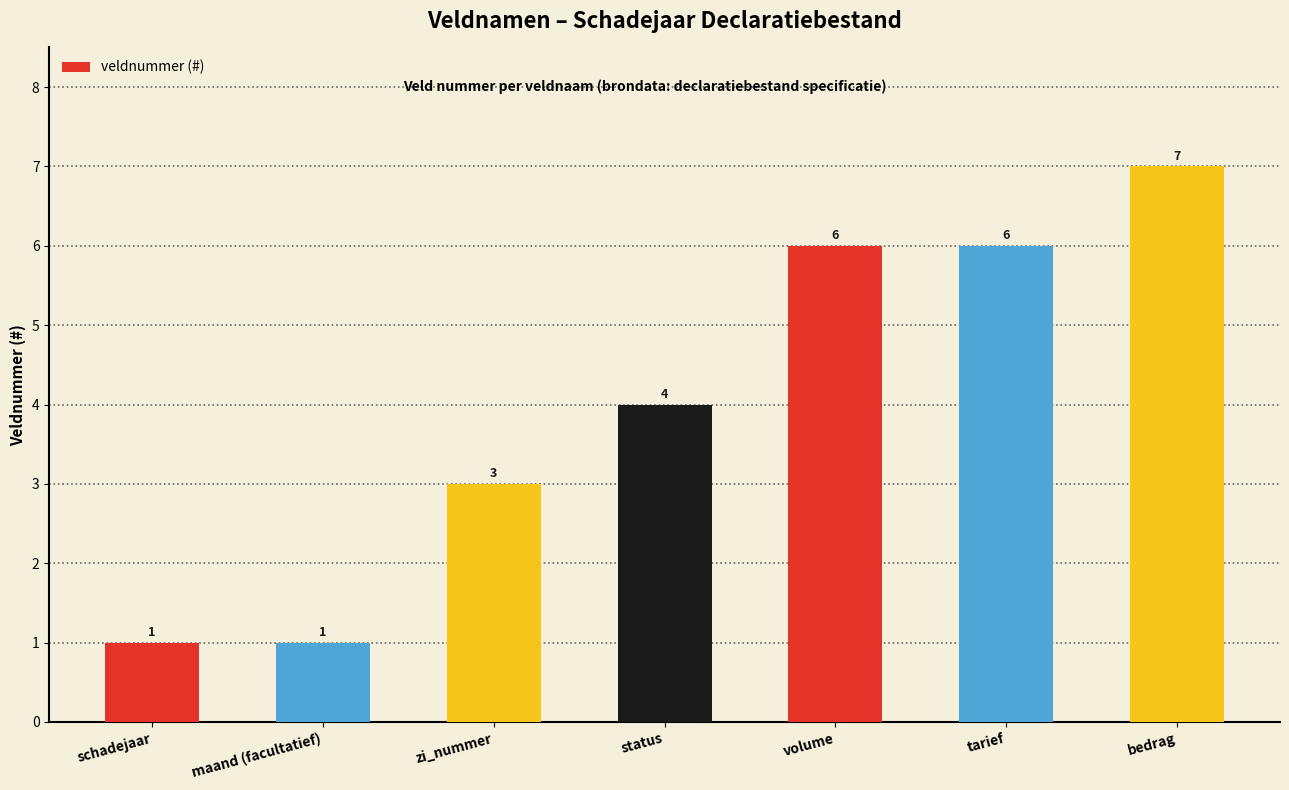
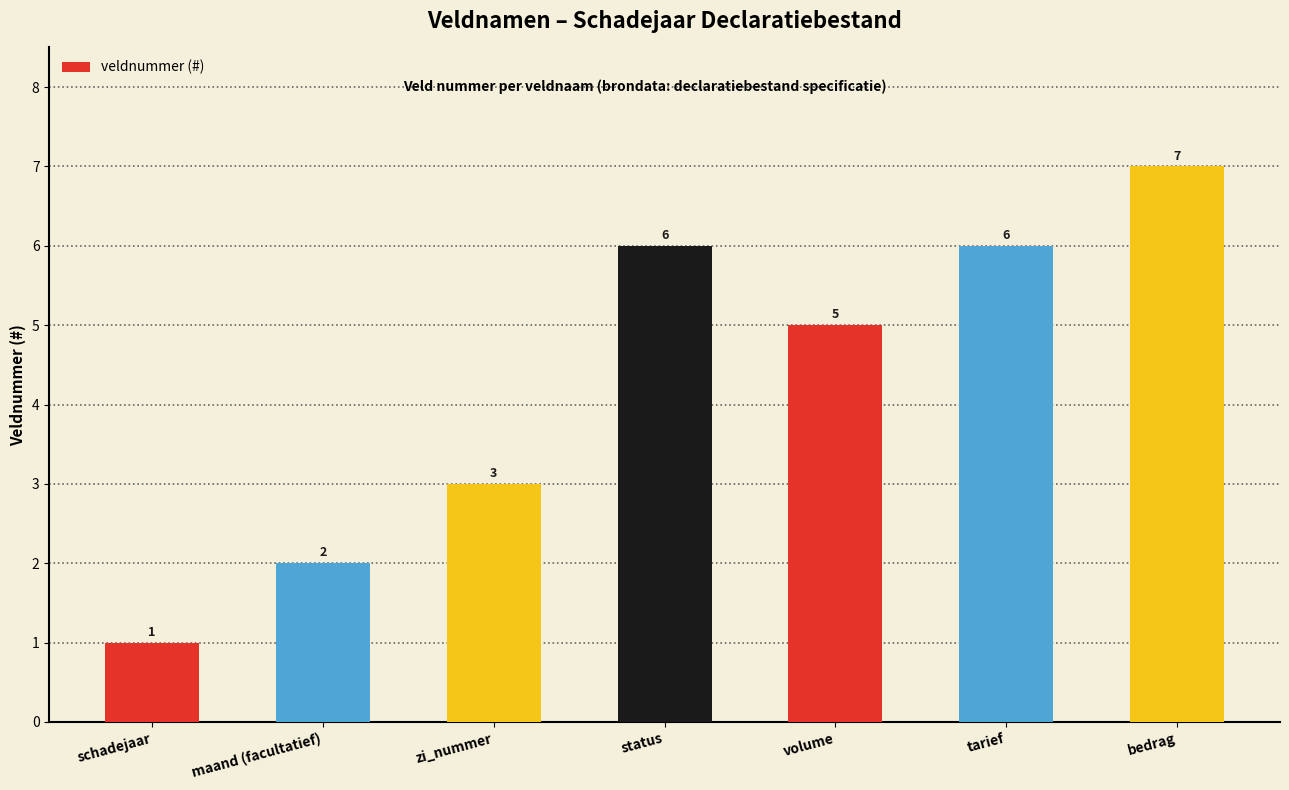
  {
    "schadejaar": 1,
-   "maand (facultatief)": 1,
+   "maand (facultatief)": 2,
    "zi_nummer": 3,
-   "status": 4,
-   "volume": 6,
+   "status": 6,
+   "volume": 5,
    "tarief": 6,
    "bedrag": 7
  }
